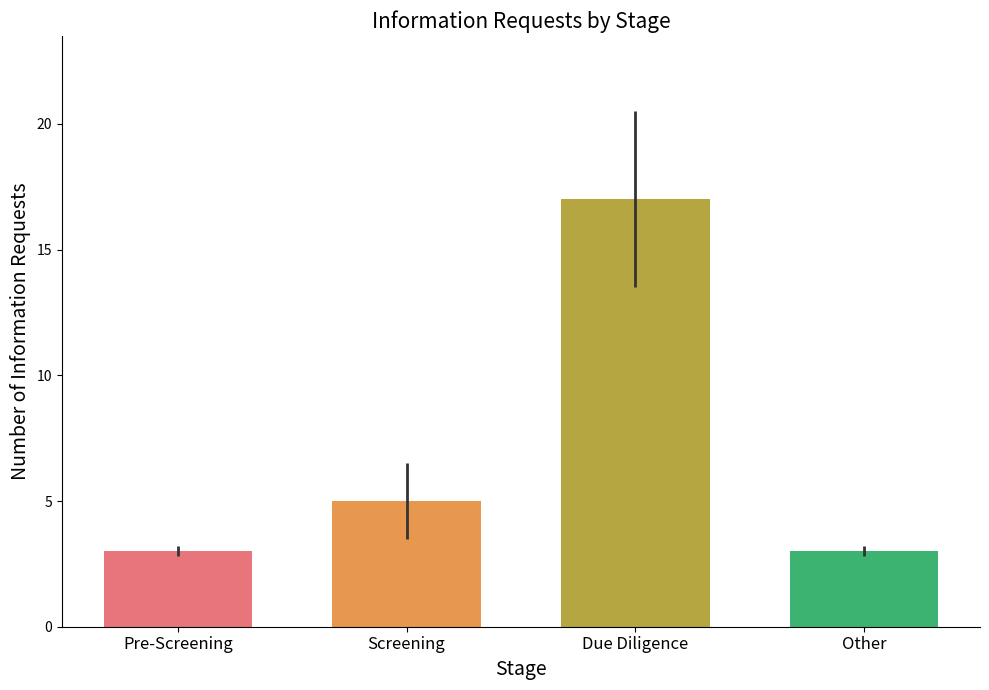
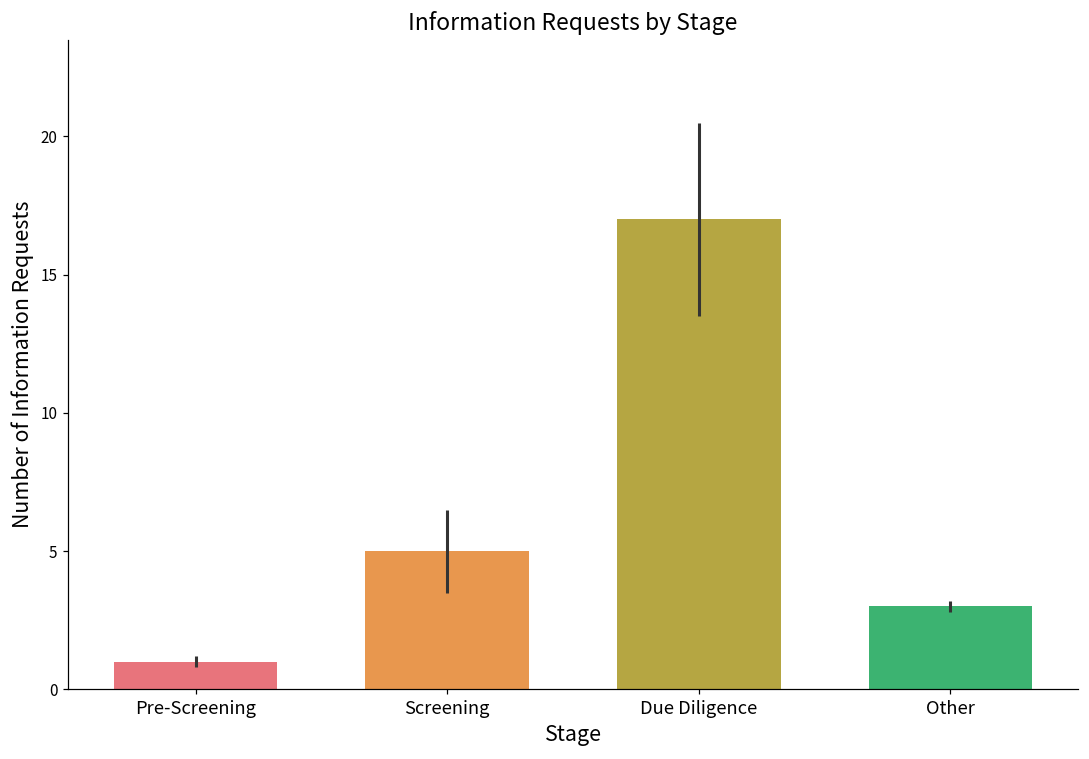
  {
-   "Pre-Screening": 3,
+   "Pre-Screening": 1,
    "Screening": 5,
    "Due Diligence": 17,
    "Other": 3
  }
